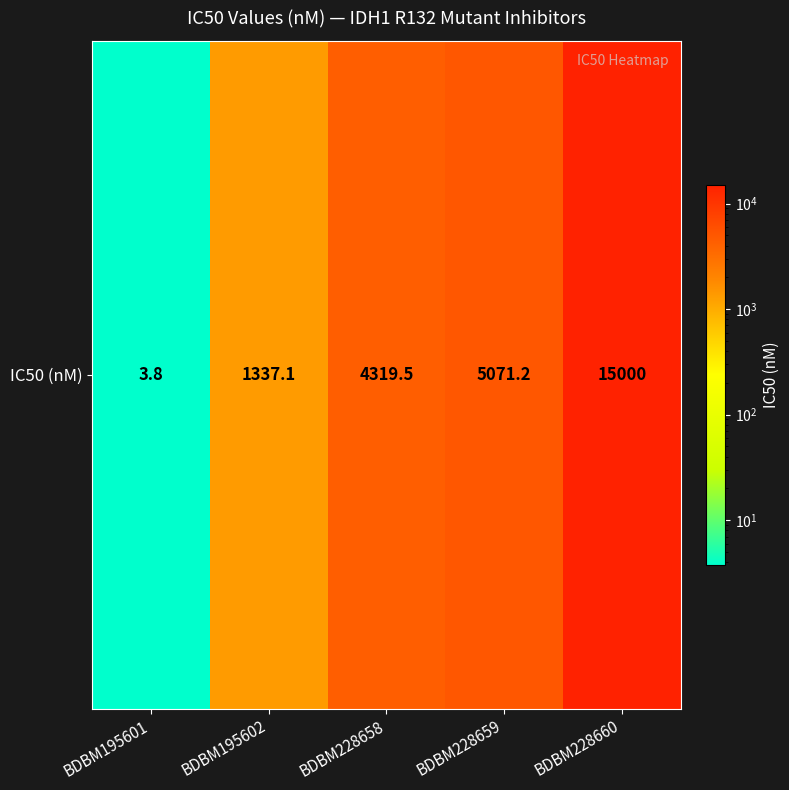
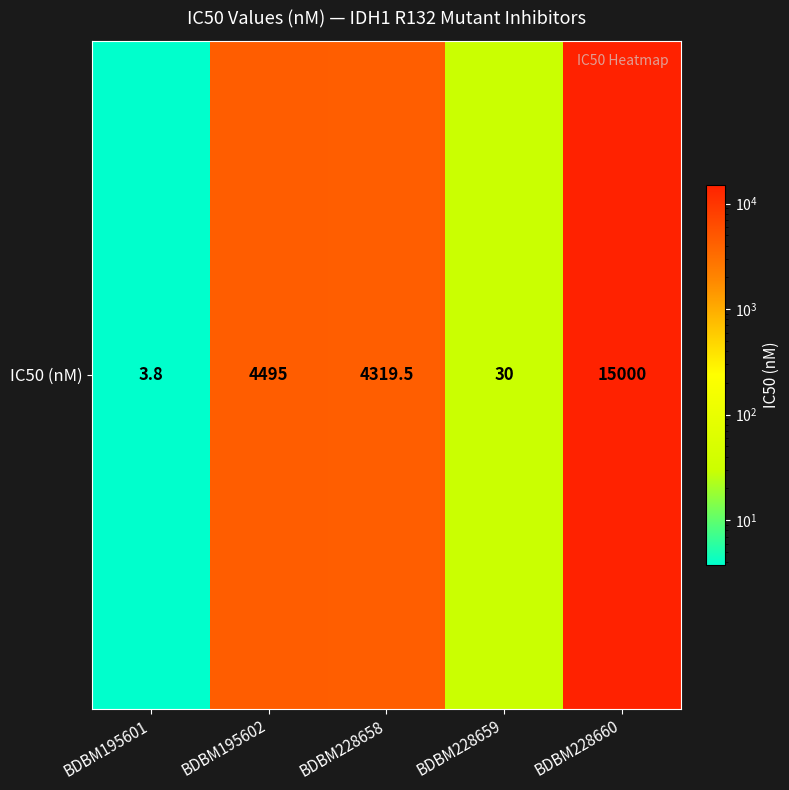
  {
    "IC50 (nM)": {
      "BDBM195601": 3.8,
-     "BDBM195602": 1337.1,
+     "BDBM195602": 4495,
      "BDBM228658": 4319.5,
-     "BDBM228659": 5071.2
+     "BDBM228659": 30
    }
  }
